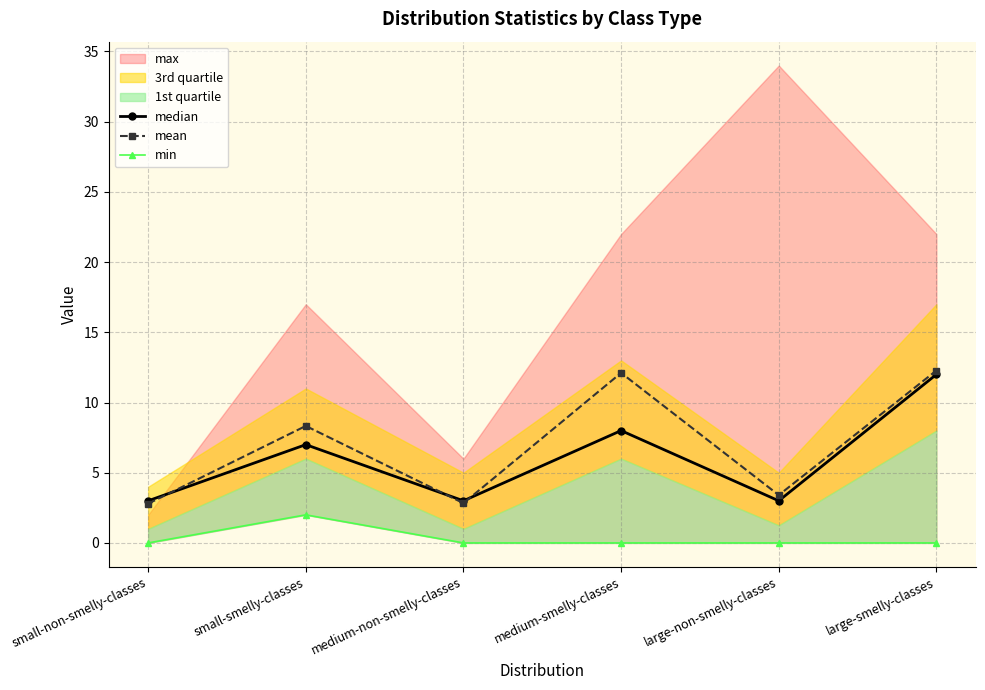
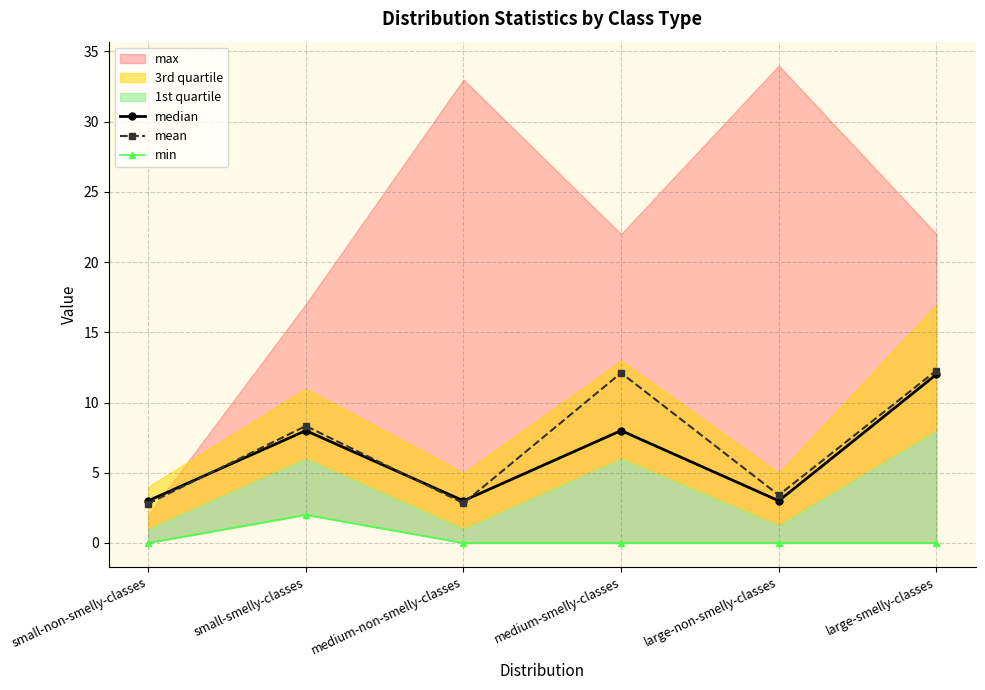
  {
    "median": {
      "small-non-smelly-classes": 3,
-     "small-smelly-classes": 7,
+     "small-smelly-classes": 8,
      "medium-smelly-classes": 8,
      "large-non-smelly-classes": 3,
      "large-smelly-classes": 12
    },
    "max": {
-     "medium-non-smelly-classes": 6
+     "medium-non-smelly-classes": 33
    },
    "mean": {
      "small-non-smelly-classes": 2.8,
      "small-smelly-classes": 8.3,
      "medium-smelly-classes": 12,
      "large-non-smelly-classes": 3.4,
      "large-smelly-classes": 12.3
    },
    "min": {
      "small-non-smelly-classes": 0,
      "small-smelly-classes": 2,
      "medium-non-smelly-classes": 0,
      "medium-smelly-classes": 0,
      "large-non-smelly-classes": 0,
      "large-smelly-classes": 0
    }
  }
